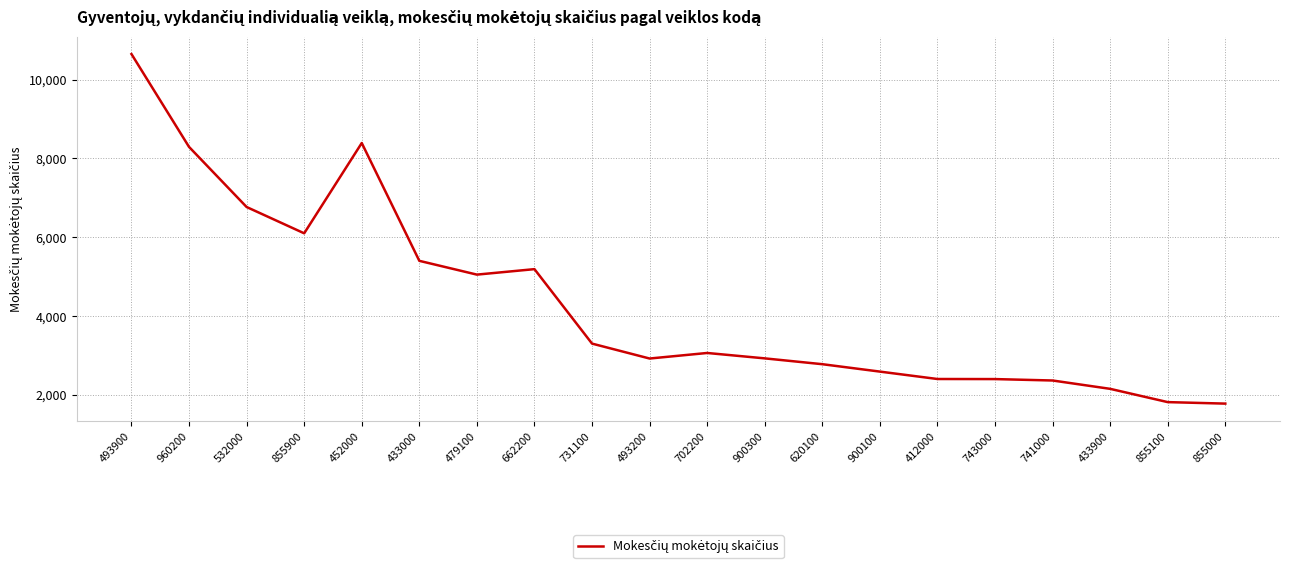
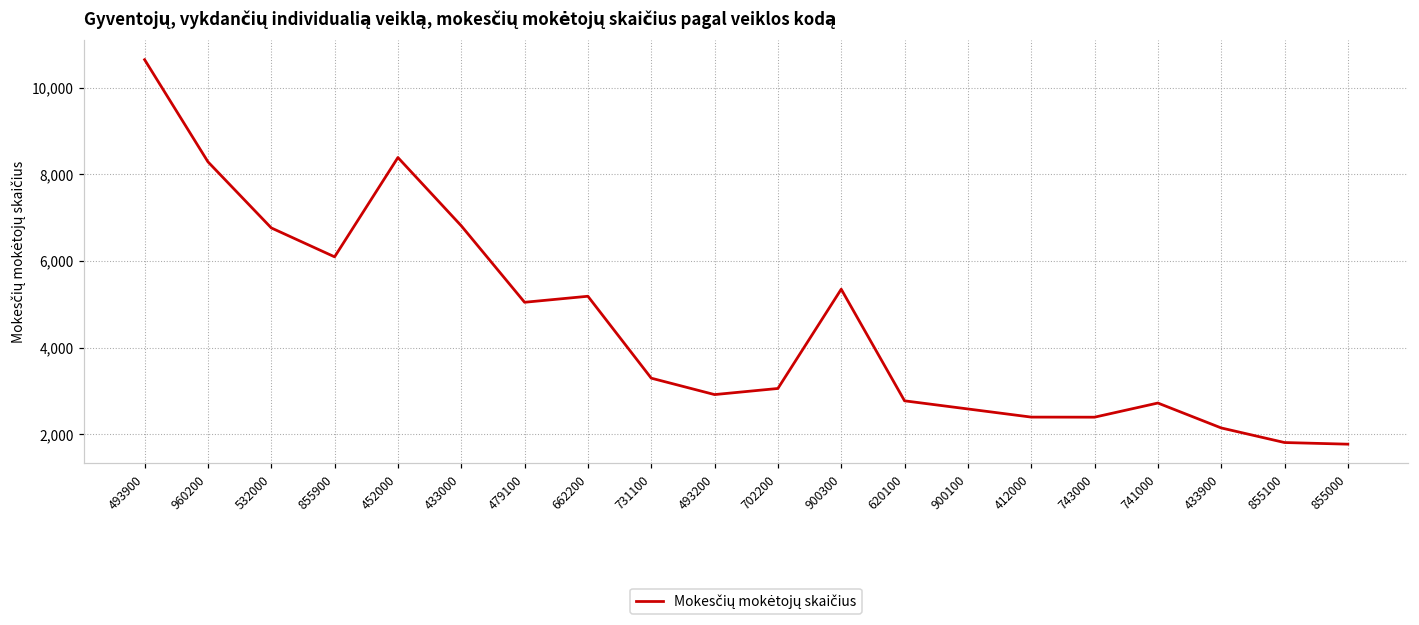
  {
    "493900": "10,700",
    "960200": "8,300",
    "532000": "6,800",
    "855900": "6,100",
    "452000": "8,400",
-   "433000": "5,400",
+   "433000": "6,800",
    "479100": "5,000",
    "662200": "5,200",
    "731100": "3,300",
    "493200": "2,900",
    "702200": "3,100",
-   "900300": "2,900",
+   "900300": "5,400",
    "620100": "2,800",
    "900100": "2,600",
    "412000": "2,400",
    "743000": "2,400",
-   "741000": "2,400",
+   "741000": "2,700",
    "433900": "2,100",
    "855100": "1,800",
    "855000": "1,800"
  }
